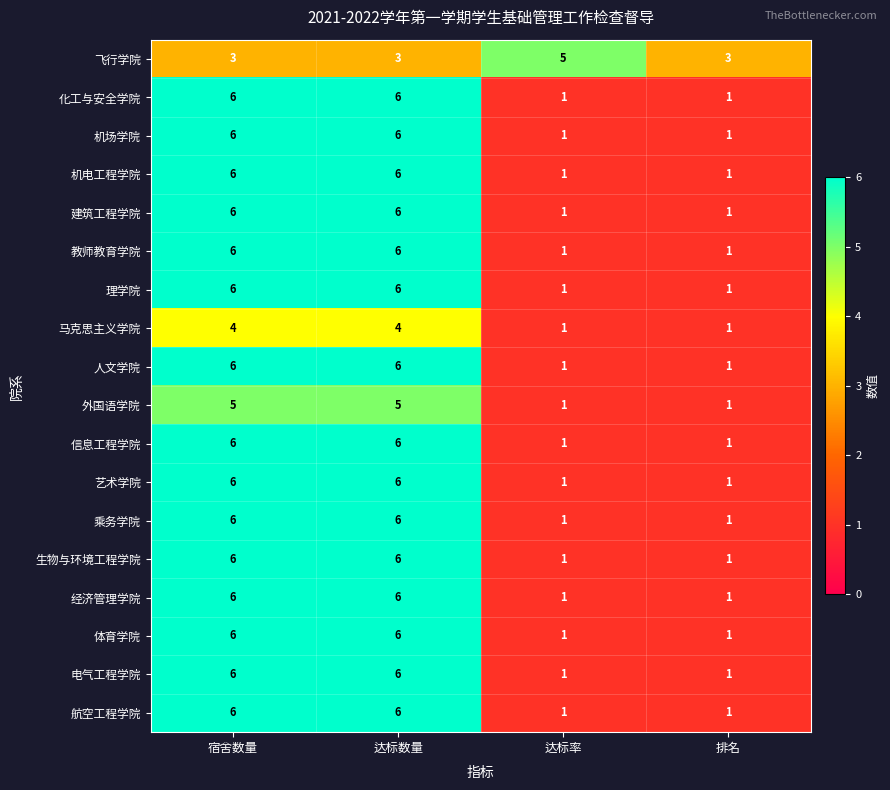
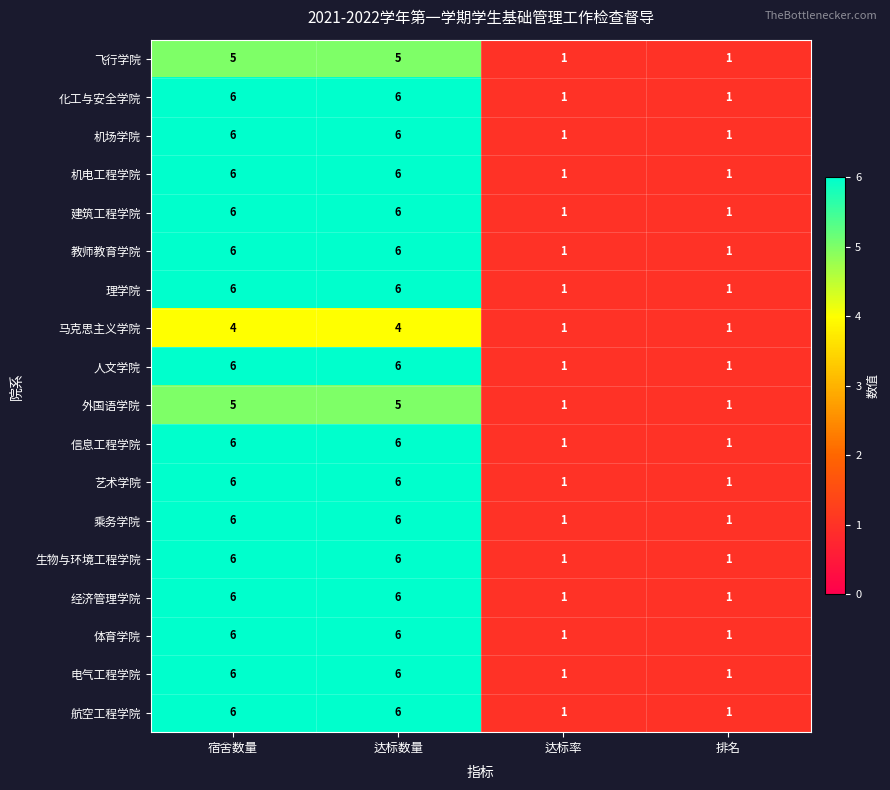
  {
    "飞行学院": {
-     "宿舍数量": 3,
-     "达标数量": 3,
-     "达标率": 5,
-     "排名": 3
+     "宿舍数量": 5,
+     "达标数量": 5,
+     "达标率": 1,
+     "排名": 1
    },
    "化工与安全学院": {
      "宿舍数量": 6,
      "达标数量": 6,
      "达标率": 1,
      "排名": 1
    },
    "机场学院": {
      "宿舍数量": 6,
      "达标数量": 6,
      "达标率": 1,
      "排名": 1
    },
    "机电工程学院": {
      "宿舍数量": 6,
      "达标数量": 6,
      "达标率": 1,
      "排名": 1
    },
    "建筑工程学院": {
      "宿舍数量": 6,
      "达标数量": 6,
      "达标率": 1,
      "排名": 1
    },
    "教师教育学院": {
      "宿舍数量": 6,
      "达标数量": 6,
      "达标率": 1,
      "排名": 1
    },
    "理学院": {
      "宿舍数量": 6,
      "达标数量": 6,
      "达标率": 1,
      "排名": 1
    },
    "马克思主义学院": {
      "宿舍数量": 4,
      "达标数量": 4,
      "达标率": 1,
      "排名": 1
    },
    "人文学院": {
      "宿舍数量": 6,
      "达标数量": 6,
      "达标率": 1,
      "排名": 1
    },
    "外国语学院": {
      "宿舍数量": 5,
      "达标数量": 5,
      "达标率": 1,
      "排名": 1
    },
    "信息工程学院": {
      "宿舍数量": 6,
      "达标数量": 6,
      "达标率": 1,
      "排名": 1
    },
    "艺术学院": {
      "宿舍数量": 6,
      "达标数量": 6,
      "达标率": 1,
      "排名": 1
    },
    "乘务学院": {
      "宿舍数量": 6,
      "达标数量": 6,
      "达标率": 1,
      "排名": 1
    },
    "生物与环境工程学院": {
      "宿舍数量": 6,
      "达标数量": 6,
      "达标率": 1,
      "排名": 1
    },
    "经济管理学院": {
      "宿舍数量": 6,
      "达标数量": 6,
      "达标率": 1,
      "排名": 1
    },
    "体育学院": {
      "宿舍数量": 6,
      "达标数量": 6,
      "达标率": 1,
      "排名": 1
    },
    "电气工程学院": {
      "宿舍数量": 6,
      "达标数量": 6,
      "达标率": 1,
      "排名": 1
    },
    "航空工程学院": {
      "宿舍数量": 6,
      "达标数量": 6,
      "达标率": 1,
      "排名": 1
    }
  }
